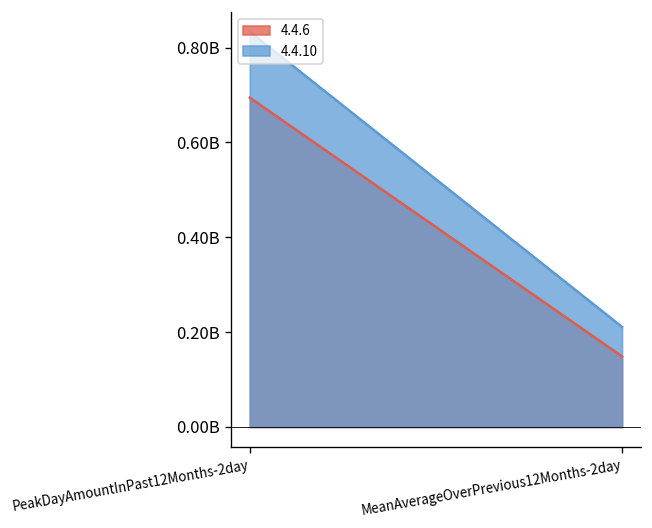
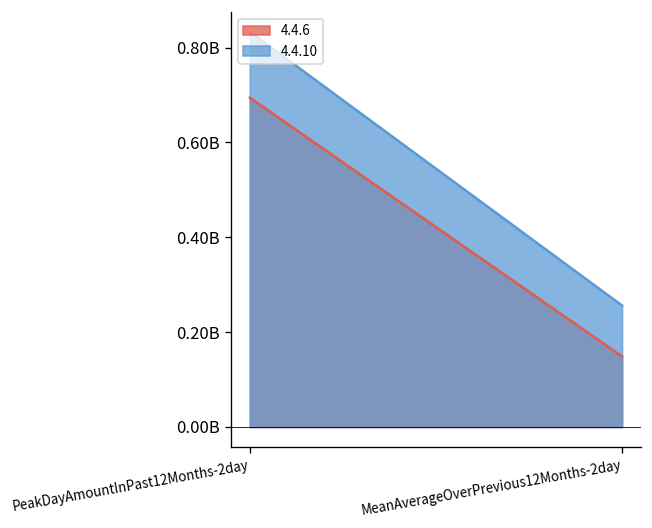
  {
    "4.4.6": {
      "PeakDayAmountInPast12Months-2day": 690000000,
      "MeanAverageOverPrevious12Months-2day": 150000000
    },
    "4.4.10": {
-     "MeanAverageOverPrevious12Months-2day": 210000000
+     "MeanAverageOverPrevious12Months-2day": 260000000
    }
  }
